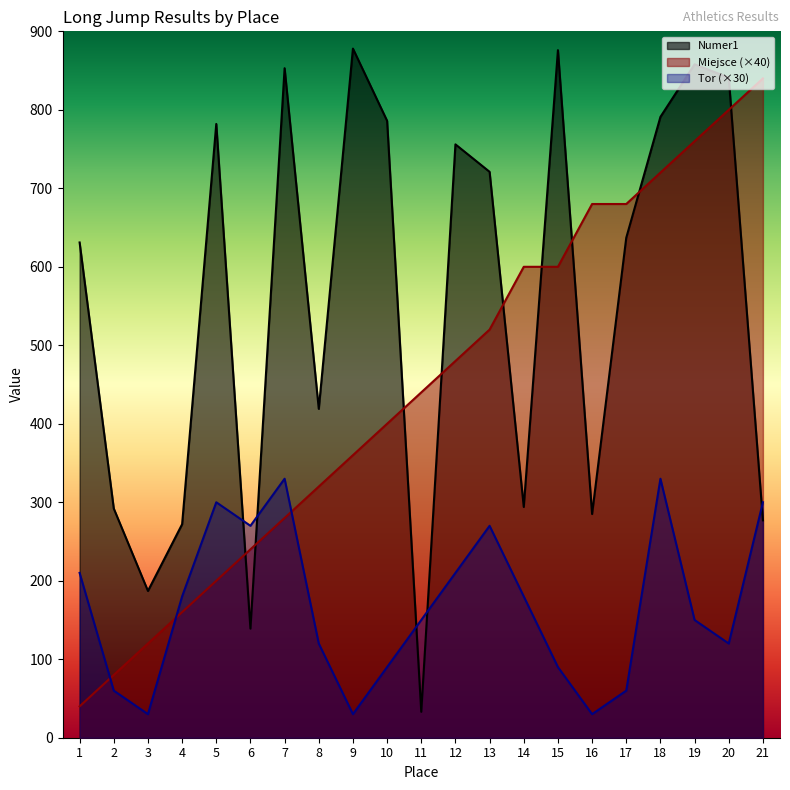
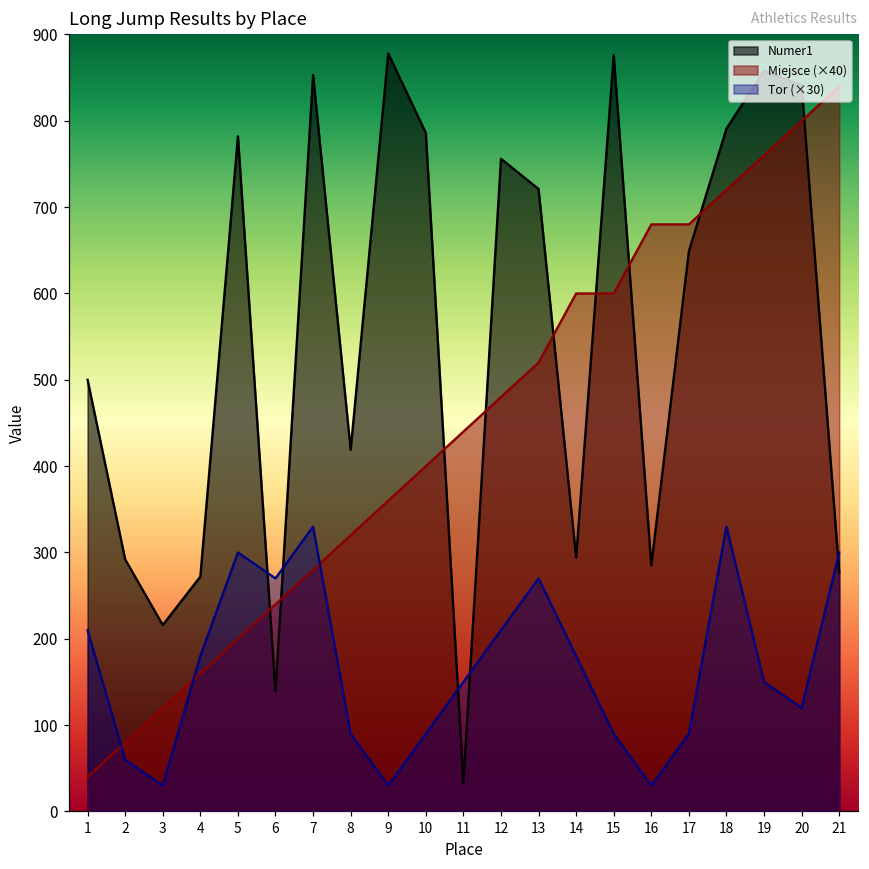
  {
    "Numer1": {
-     "1": 630,
+     "1": 500,
      "2": 290,
-     "3": 190,
+     "3": 220,
      "4": 270,
      "5": 780,
      "6": 140,
      "7": 850,
      "8": 420,
      "9": 880,
      "10": 790,
      "11": 30,
      "12": 760,
      "13": 720,
      "14": 290,
      "15": 880,
      "16": 290,
-     "17": 640,
+     "17": 650,
      "18": 790,
      "21": 280
    },
    "Miejsce (×40)": {
      "1": 40,
      "2": 80,
      "3": 120,
      "4": 160,
      "5": 200,
      "6": 240,
      "7": 280,
      "8": 320,
      "9": 360,
      "10": 400,
      "11": 440,
      "12": 480,
      "13": 520,
      "14": 600,
      "15": 600,
      "16": 680,
      "17": 680,
      "18": 720,
      "19": 760,
      "20": 800
    },
    "Tor (×30)": {
      "1": 210,
      "2": 60,
      "3": 30,
      "4": 180,
      "5": 300,
      "6": 270,
      "7": 330,
-     "8": 120,
+     "8": 90,
      "9": 30,
      "10": 90,
      "11": 150,
      "12": 210,
      "13": 270,
      "14": 180,
      "15": 90,
      "16": 30,
-     "17": 60,
+     "17": 90,
      "18": 330,
      "19": 150,
      "20": 120,
      "21": 300
    }
  }
